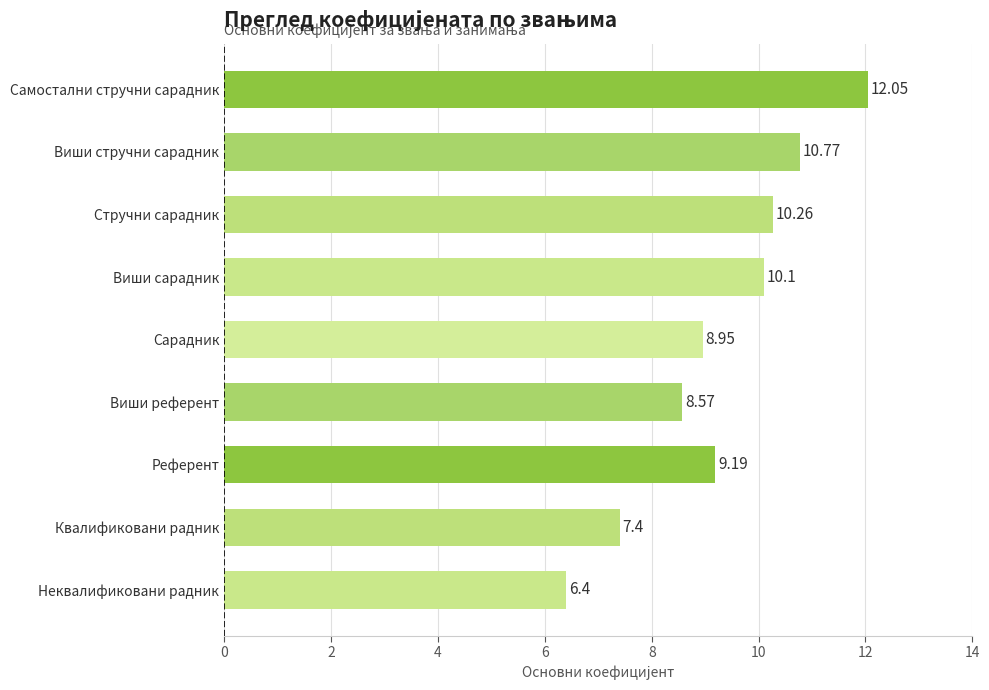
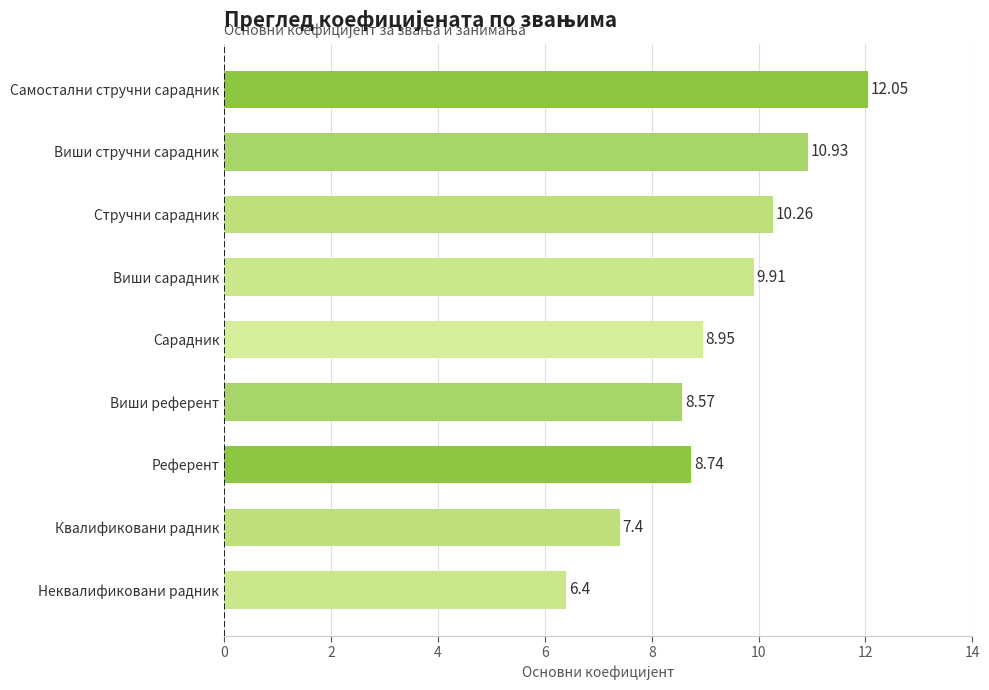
  {
    "Самостални стручни сарадник": 12.05,
-   "Виши стручни сарадник": 10.77,
+   "Виши стручни сарадник": 10.93,
    "Стручни сарадник": 10.26,
-   "Виши сарадник": 10.1,
+   "Виши сарадник": 9.91,
    "Сарадник": 8.95,
    "Виши референт": 8.57,
-   "Референт": 9.19,
+   "Референт": 8.74,
    "Квалификовани радник": 7.4,
    "Неквалификовани радник": 6.4
  }
